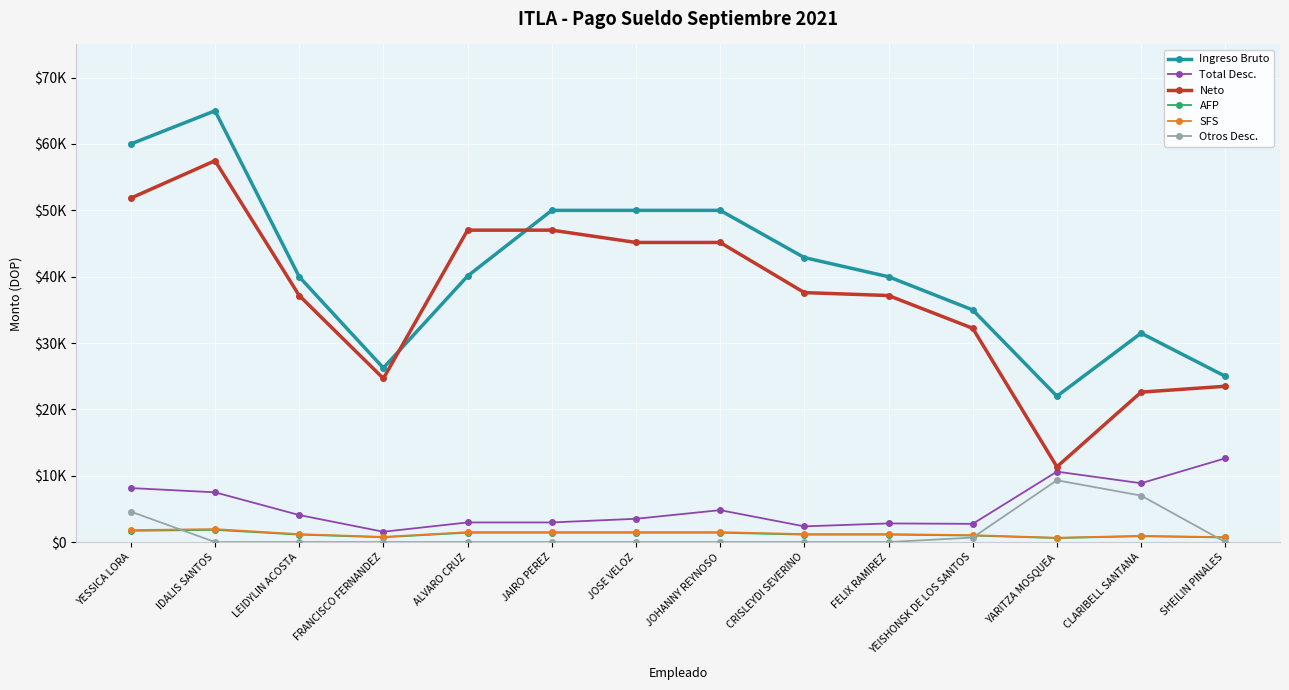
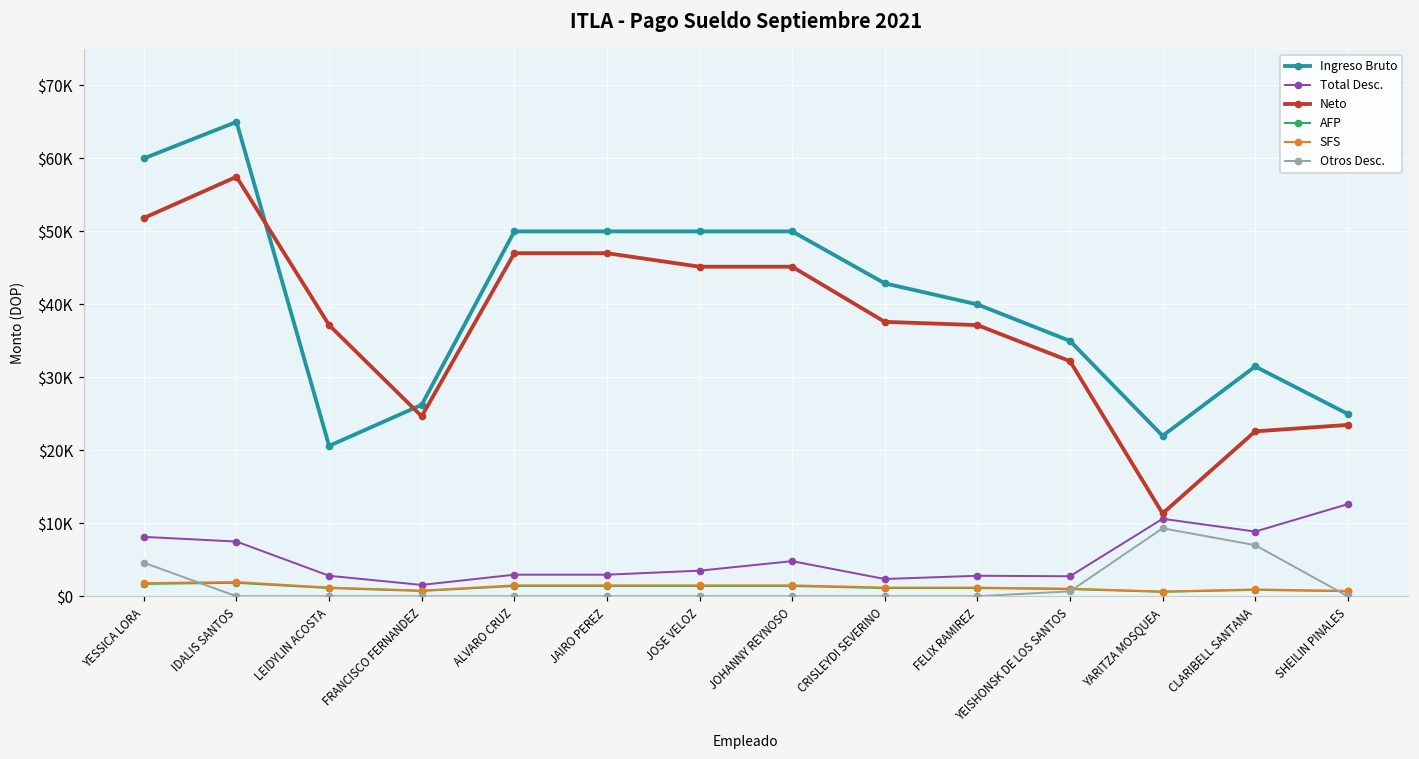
  {
    "Ingreso Bruto": {
      "YESSICA LORA": "$60000",
      "IDALIS SANTOS": "$65000",
-     "LEIDYLIN ACOSTA": "$40000",
+     "LEIDYLIN ACOSTA": "$21000",
      "FRANCISCO FERNANDEZ": "$26000",
-     "ALVARO CRUZ": "$40000",
+     "ALVARO CRUZ": "$50000",
      "JAIRO PEREZ": "$50000",
      "JOSE VELOZ": "$50000",
      "JOHANNY REYNOSO": "$50000",
      "CRISLEYDI SEVERINO": "$43000",
      "FELIX RAMIREZ": "$40000",
      "YEISHONSK DE LOS SANTOS": "$35000",
      "YARITZA MOSQUEA": "$22000",
      "CLARIBELL SANTANA": "$32000",
      "SHEILIN PINALES": "$25000"
    },
    "Total Desc.": {
      "YESSICA LORA": "$8000",
      "IDALIS SANTOS": "$8000",
-     "LEIDYLIN ACOSTA": "$4000",
+     "LEIDYLIN ACOSTA": "$3000",
      "FRANCISCO FERNANDEZ": "$2000",
      "ALVARO CRUZ": "$3000",
      "JAIRO PEREZ": "$3000",
      "JOSE VELOZ": "$4000",
      "JOHANNY REYNOSO": "$5000",
      "CRISLEYDI SEVERINO": "$2000",
      "FELIX RAMIREZ": "$3000",
      "YEISHONSK DE LOS SANTOS": "$3000",
      "YARITZA MOSQUEA": "$11000",
      "CLARIBELL SANTANA": "$9000",
      "SHEILIN PINALES": "$13000"
    },
    "Neto": {
      "YESSICA LORA": "$52000",
      "IDALIS SANTOS": "$57000",
      "LEIDYLIN ACOSTA": "$37000",
      "FRANCISCO FERNANDEZ": "$25000",
      "ALVARO CRUZ": "$47000",
      "JAIRO PEREZ": "$47000",
      "JOSE VELOZ": "$45000",
      "JOHANNY REYNOSO": "$45000",
      "CRISLEYDI SEVERINO": "$38000",
      "FELIX RAMIREZ": "$37000",
      "YEISHONSK DE LOS SANTOS": "$32000",
      "YARITZA MOSQUEA": "$11000",
      "CLARIBELL SANTANA": "$23000",
      "SHEILIN PINALES": "$23000"
    },
    "Otros Desc.": {
      "YESSICA LORA": "$5000",
      "IDALIS SANTOS": "$0",
      "LEIDYLIN ACOSTA": "$0",
      "FRANCISCO FERNANDEZ": "$0",
      "ALVARO CRUZ": "$0",
      "JAIRO PEREZ": "$0",
      "JOSE VELOZ": "$0",
      "JOHANNY REYNOSO": "$0",
      "CRISLEYDI SEVERINO": "$0",
      "FELIX RAMIREZ": "$0",
      "YARITZA MOSQUEA": "$9000",
      "CLARIBELL SANTANA": "$7000",
      "SHEILIN PINALES": "$0"
    }
  }
